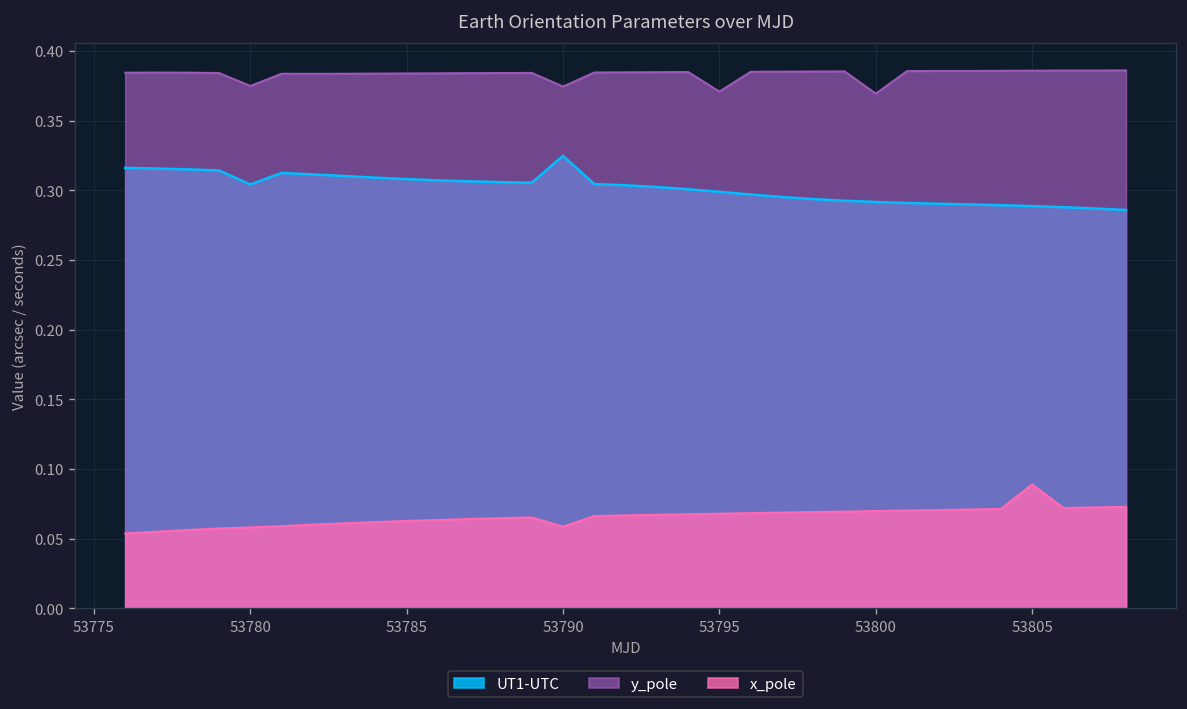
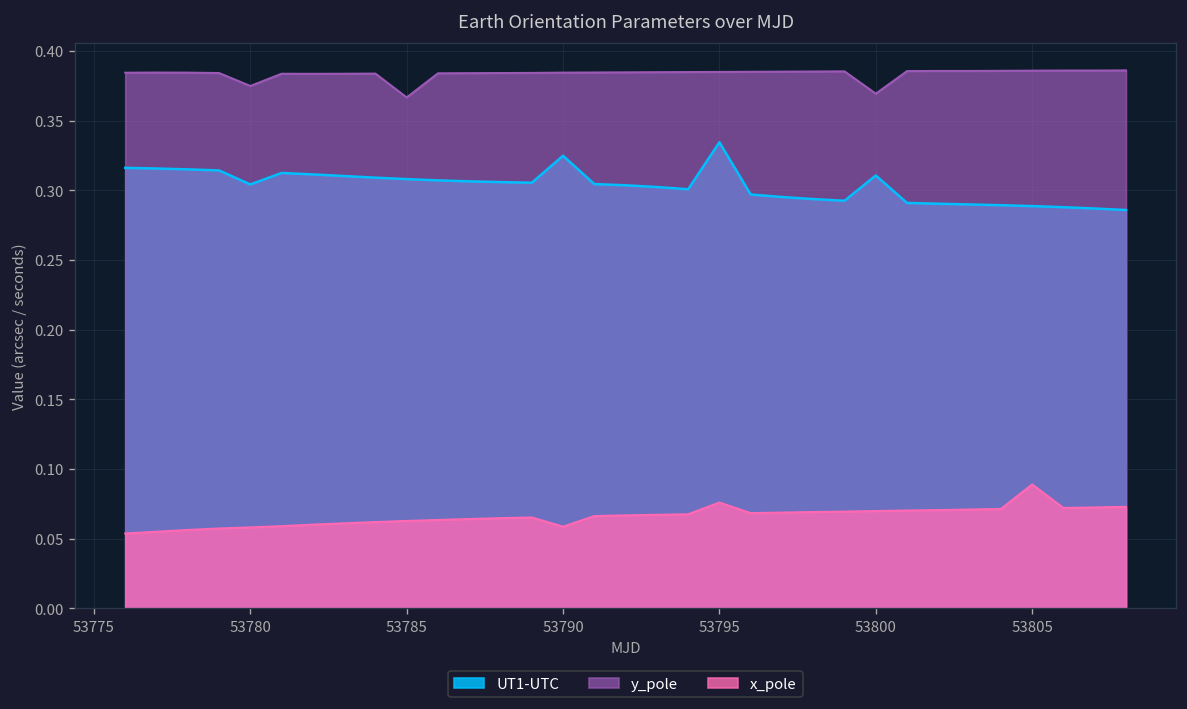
  {
    "UT1-UTC": {
      "53780": 0.304,
      "53785": 0.308,
      "53790": 0.325,
-     "53795": 0.299,
-     "53800": 0.292,
+     "53795": 0.334,
+     "53800": 0.311,
      "53805": 0.289
    },
    "y_pole": {
      "53780": 0.375,
-     "53785": 0.384,
-     "53790": 0.374,
-     "53795": 0.371,
+     "53785": 0.367,
+     "53790": 0.384,
+     "53795": 0.385,
      "53800": 0.369,
      "53805": 0.386
    },
    "x_pole": {
      "53780": 0.058,
      "53785": 0.063,
      "53790": 0.059,
-     "53795": 0.068,
+     "53795": 0.076,
      "53800": 0.070,
      "53805": 0.089
    }
  }
